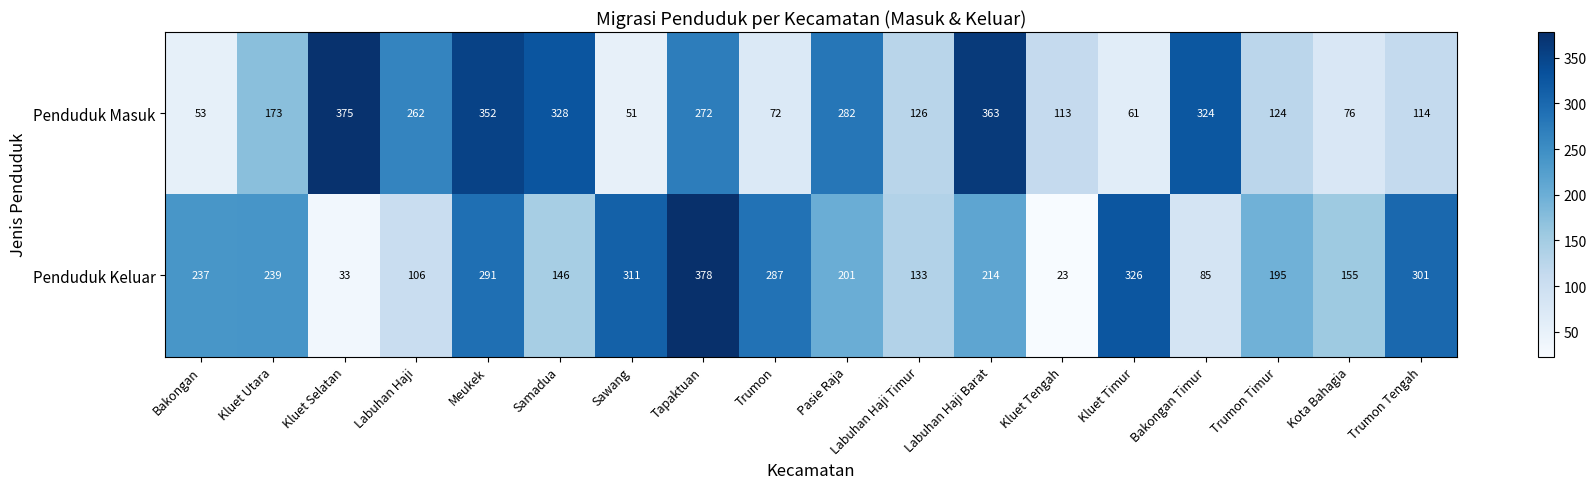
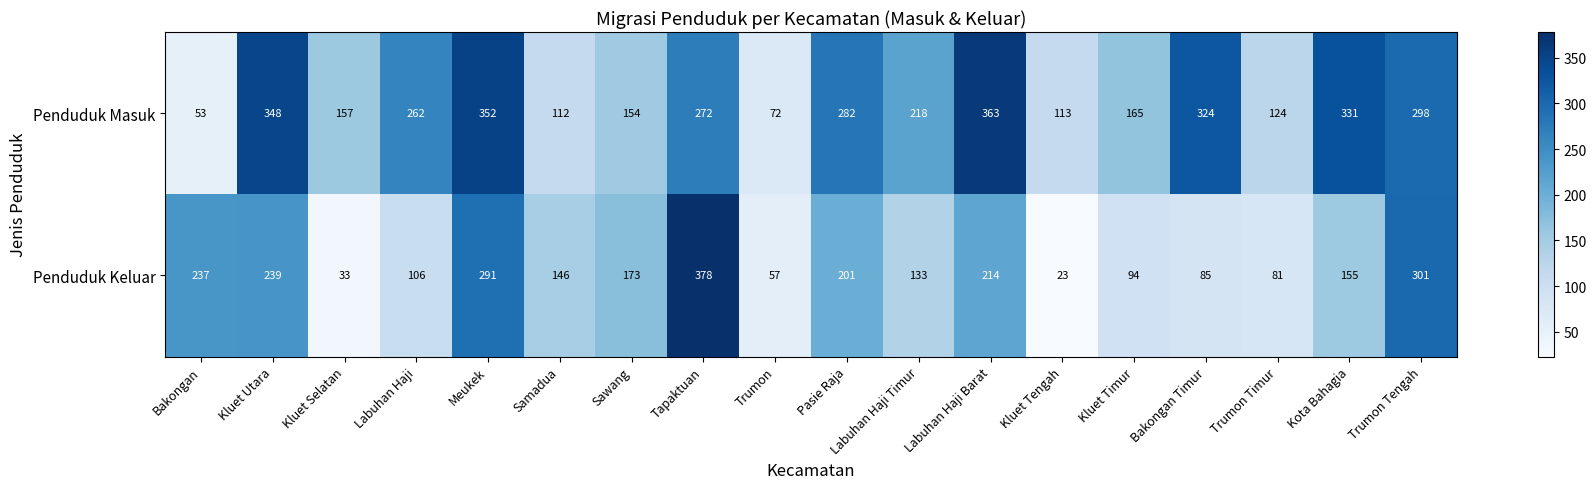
  {
    "Penduduk Masuk": {
      "Bakongan": 53,
-     "Kluet Utara": 173,
-     "Kluet Selatan": 375,
+     "Kluet Utara": 348,
+     "Kluet Selatan": 157,
      "Labuhan Haji": 262,
      "Meukek": 352,
-     "Samadua": 328,
-     "Sawang": 51,
+     "Samadua": 112,
+     "Sawang": 154,
      "Tapaktuan": 272,
      "Trumon": 72,
      "Pasie Raja": 282,
-     "Labuhan Haji Timur": 126,
+     "Labuhan Haji Timur": 218,
      "Labuhan Haji Barat": 363,
      "Kluet Tengah": 113,
-     "Kluet Timur": 61,
+     "Kluet Timur": 165,
      "Bakongan Timur": 324,
      "Trumon Timur": 124,
-     "Kota Bahagia": 76,
-     "Trumon Tengah": 114
+     "Kota Bahagia": 331,
+     "Trumon Tengah": 298
    },
    "Penduduk Keluar": {
      "Bakongan": 237,
      "Kluet Utara": 239,
      "Kluet Selatan": 33,
      "Labuhan Haji": 106,
      "Meukek": 291,
      "Samadua": 146,
-     "Sawang": 311,
+     "Sawang": 173,
      "Tapaktuan": 378,
-     "Trumon": 287,
+     "Trumon": 57,
      "Pasie Raja": 201,
      "Labuhan Haji Timur": 133,
      "Labuhan Haji Barat": 214,
      "Kluet Tengah": 23,
-     "Kluet Timur": 326,
+     "Kluet Timur": 94,
      "Bakongan Timur": 85,
-     "Trumon Timur": 195,
+     "Trumon Timur": 81,
      "Kota Bahagia": 155,
      "Trumon Tengah": 301
    }
  }
